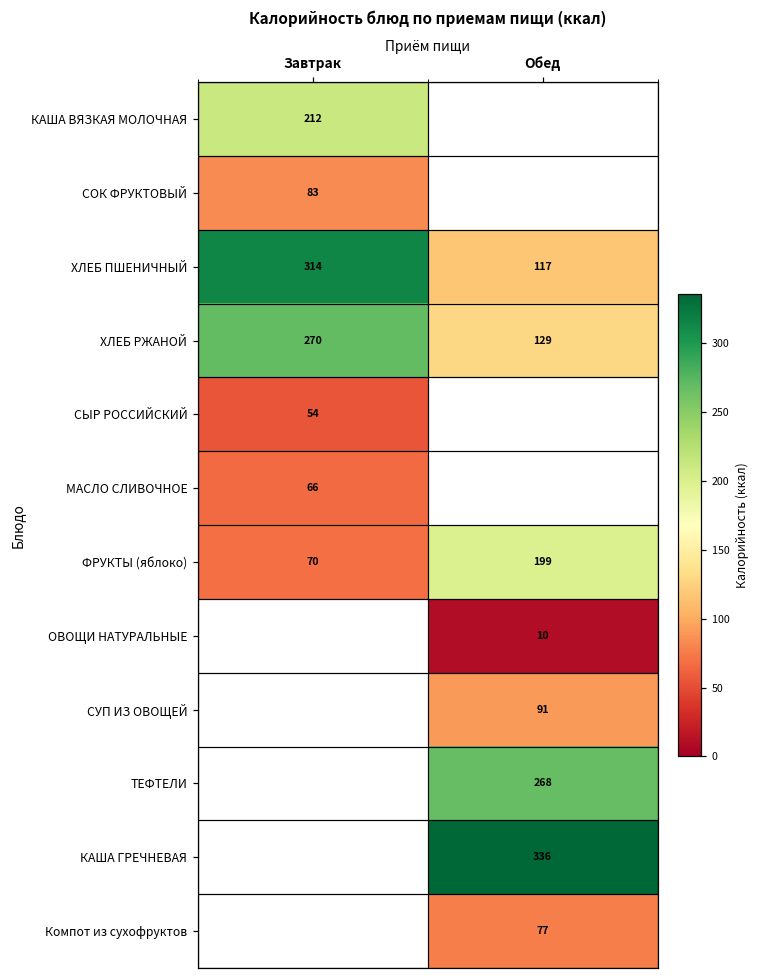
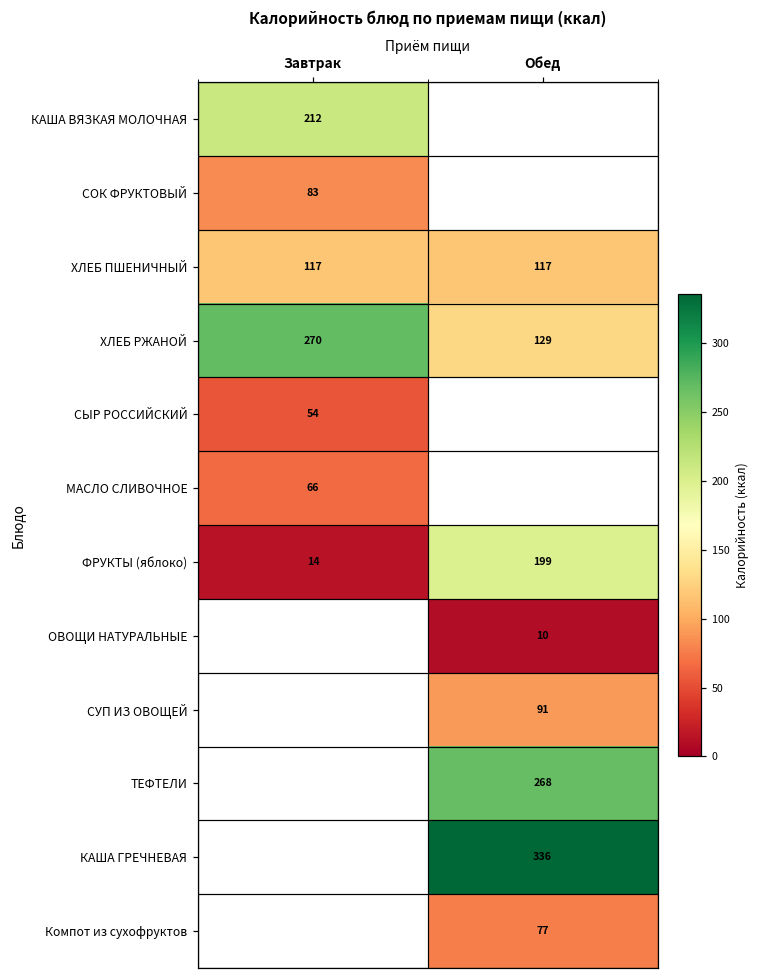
  {
    "КАША ВЯЗКАЯ МОЛОЧНАЯ": {
      "Завтрак": 212
    },
    "СОК ФРУКТОВЫЙ": {
      "Завтрак": 83
    },
    "ХЛЕБ ПШЕНИЧНЫЙ": {
-     "Завтрак": 314,
+     "Завтрак": 117,
      "Обед": 117
    },
    "ХЛЕБ РЖАНОЙ": {
      "Завтрак": 270,
      "Обед": 129
    },
    "СЫР РОССИЙСКИЙ": {
      "Завтрак": 54
    },
    "МАСЛО СЛИВОЧНОЕ": {
      "Завтрак": 66
    },
    "ФРУКТЫ (яблоко)": {
-     "Завтрак": 70,
+     "Завтрак": 14,
      "Обед": 199
    },
    "ОВОЩИ НАТУРАЛЬНЫЕ": {
      "Обед": 10
    },
    "СУП ИЗ ОВОЩЕЙ": {
      "Обед": 91
    },
    "ТЕФТЕЛИ": {
      "Обед": 268
    },
    "КАША ГРЕЧНЕВАЯ": {
      "Обед": 336
    },
    "Компот из сухофруктов": {
      "Обед": 77
    }
  }
